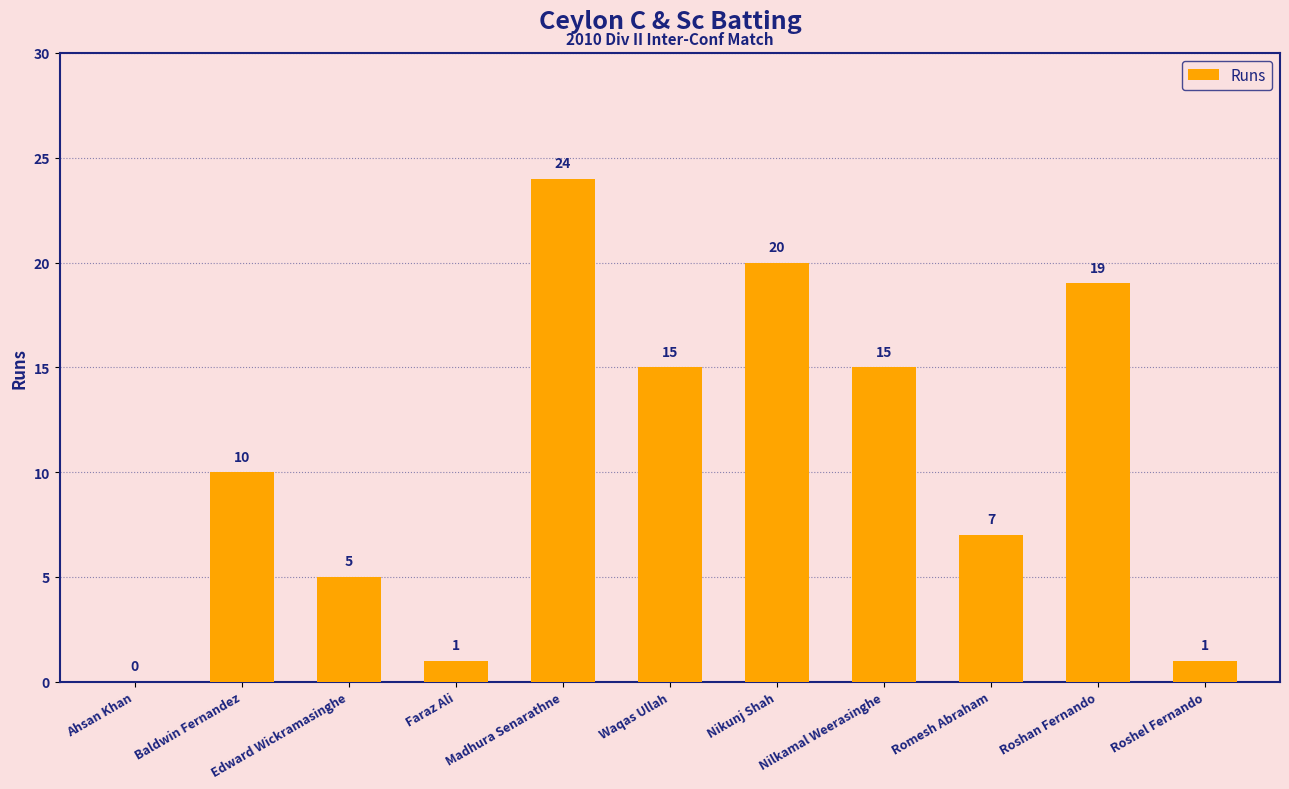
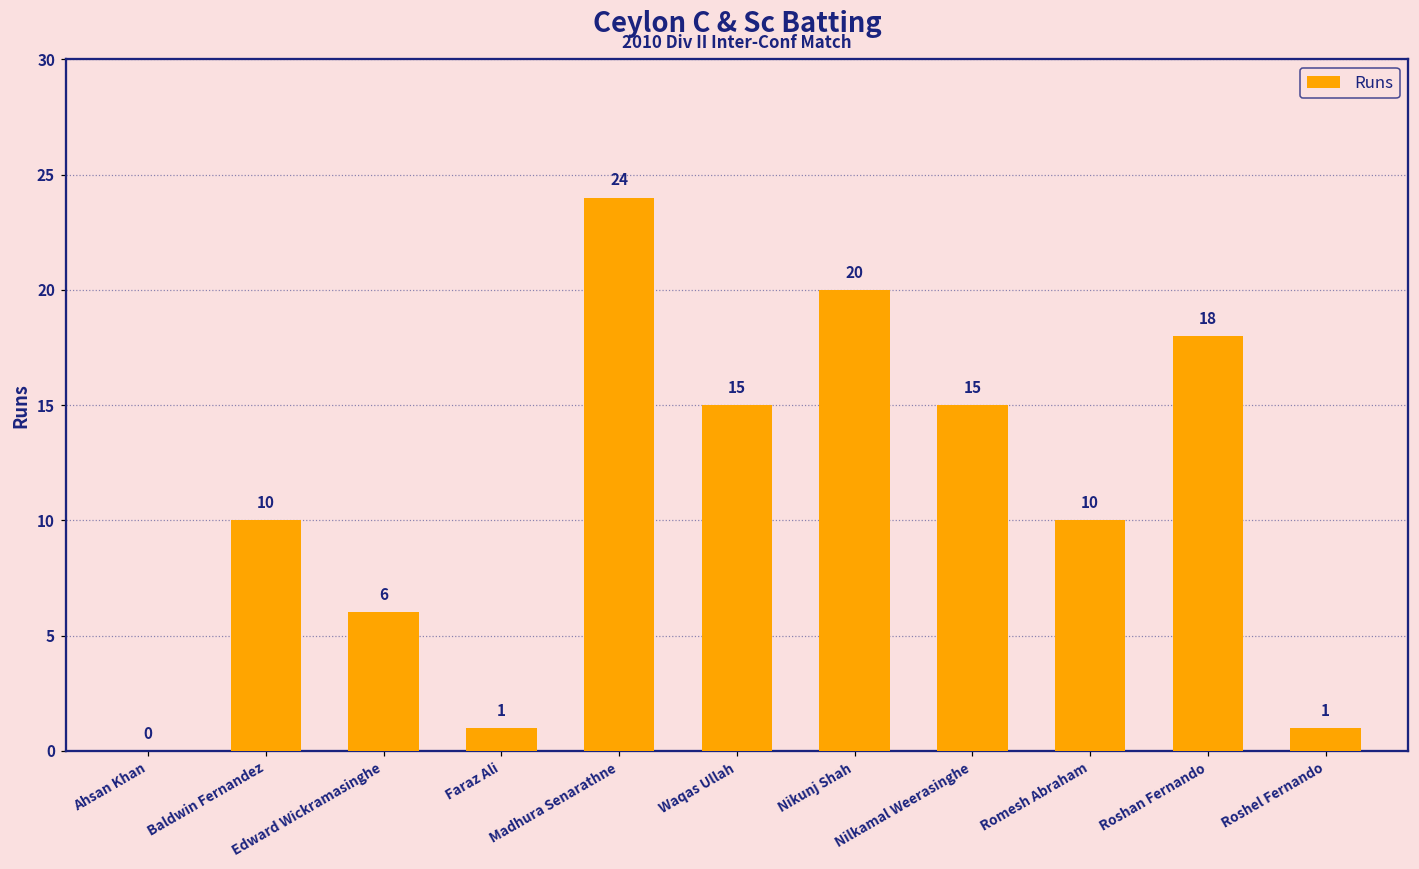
  {
    "Ahsan Khan": 0,
    "Baldwin Fernandez": 10,
-   "Edward Wickramasinghe": 5,
+   "Edward Wickramasinghe": 6,
    "Faraz Ali": 1,
    "Madhura Senarathne": 24,
    "Waqas Ullah": 15,
    "Nikunj Shah": 20,
    "Nilkamal Weerasinghe": 15,
-   "Romesh Abraham": 7,
-   "Roshan Fernando": 19,
+   "Romesh Abraham": 10,
+   "Roshan Fernando": 18,
    "Roshel Fernando": 1
  }
